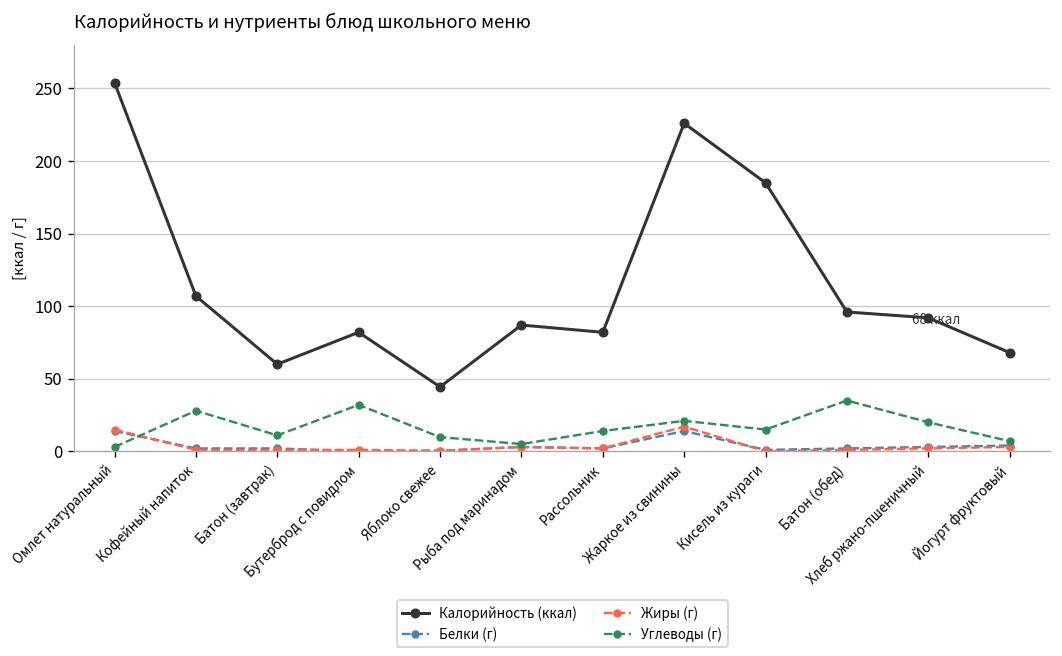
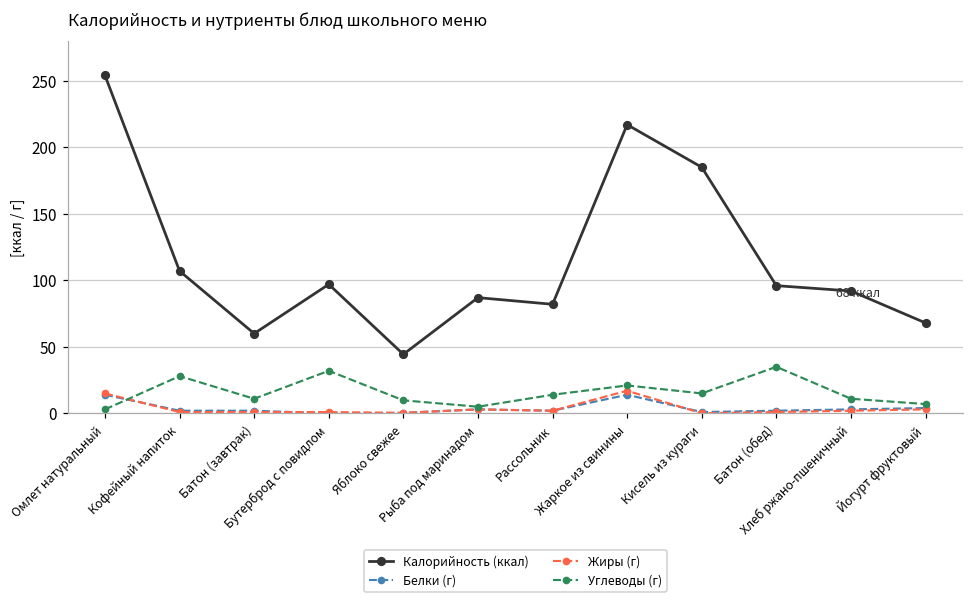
  {
    "Калорийность (ккал)": {
      "Омлет натуральный": 254,
      "Кофейный напиток": 107,
      "Батон (завтрак)": 60,
-     "Бутерброд с повидлом": 82,
+     "Бутерброд с повидлом": 97,
      "Яблоко свежее": 44,
      "Рыба под маринадом": 87,
      "Рассольник": 82,
-     "Жаркое из свинины": 226,
+     "Жаркое из свинины": 217,
      "Кисель из кураги": 185,
      "Батон (обед)": 96,
      "Йогурт фруктовый": 68
    },
    "Белки (г)": {
      "Жаркое из свинины": 14
    },
    "Жиры (г)": {
      "Жаркое из свинины": 17
    },
    "Углеводы (г)": {
      "Омлет натуральный": 3,
      "Кофейный напиток": 28,
      "Батон (завтрак)": 11,
      "Бутерброд с повидлом": 32,
      "Яблоко свежее": 10,
      "Рассольник": 14,
      "Жаркое из свинины": 21,
      "Кисель из кураги": 15,
      "Батон (обед)": 35,
-     "Хлеб ржано-пшеничный": 20,
+     "Хлеб ржано-пшеничный": 11,
      "Йогурт фруктовый": 7
    }
  }
